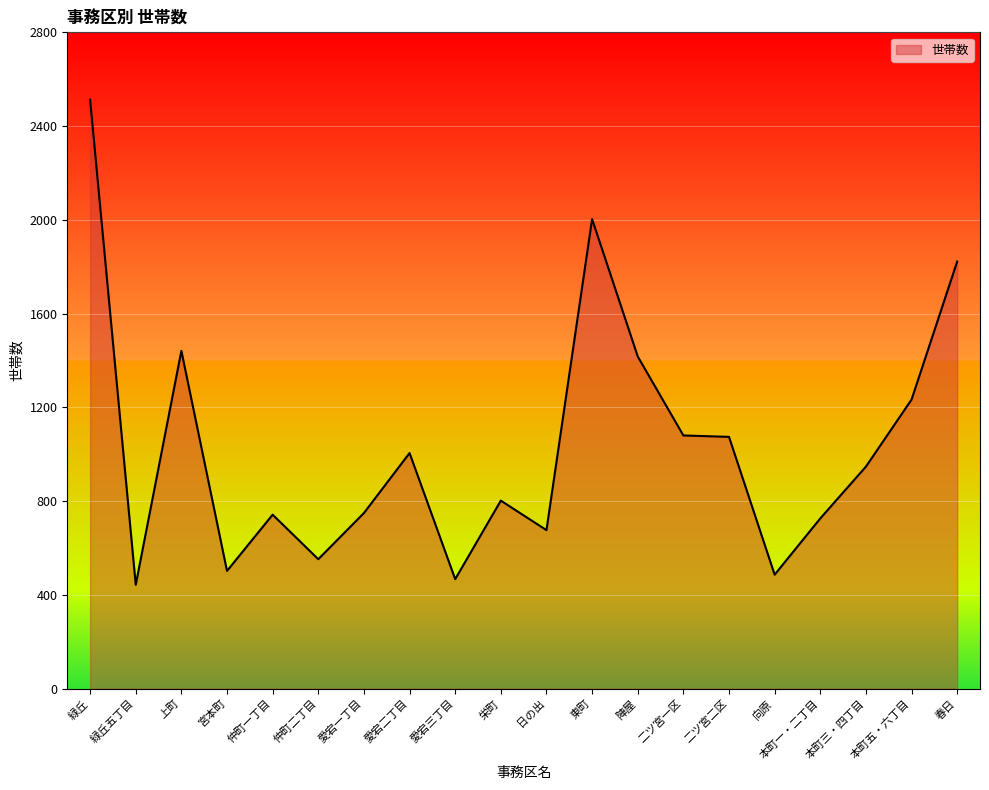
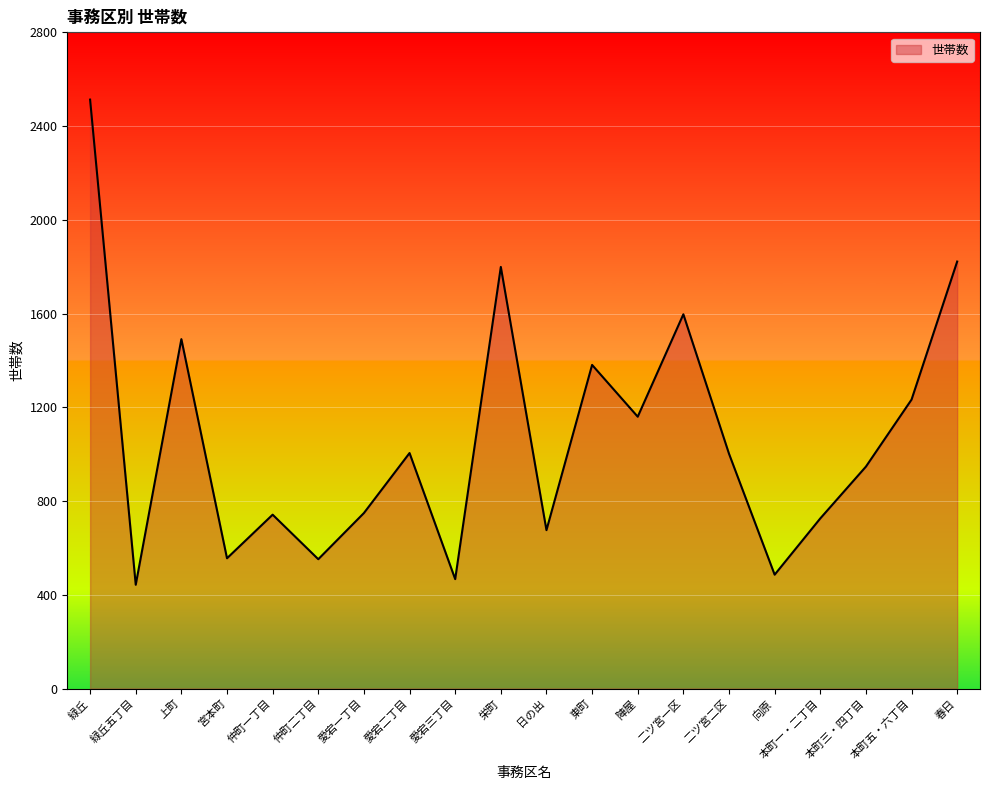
  {
    "緑丘": 2510,
    "緑丘五丁目": 440,
-   "上町": 1440,
-   "宮本町": 500,
+   "上町": 1490,
+   "宮本町": 560,
    "仲町一丁目": 740,
    "仲町二丁目": 550,
    "愛宕一丁目": 750,
    "愛宕二丁目": 1010,
    "愛宕三丁目": 470,
-   "栄町": 800,
+   "栄町": 1800,
    "日の出": 680,
-   "東町": 2000,
-   "陣屋": 1420,
-   "二ツ宮一区": 1080,
-   "二ツ宮二区": 1070,
+   "東町": 1380,
+   "陣屋": 1160,
+   "二ツ宮一区": 1600,
+   "二ツ宮二区": 1000,
    "向原": 490,
    "本町一・二丁目": 730,
    "本町三・四丁目": 950,
    "本町五・六丁目": 1230,
    "春日": 1820
  }
